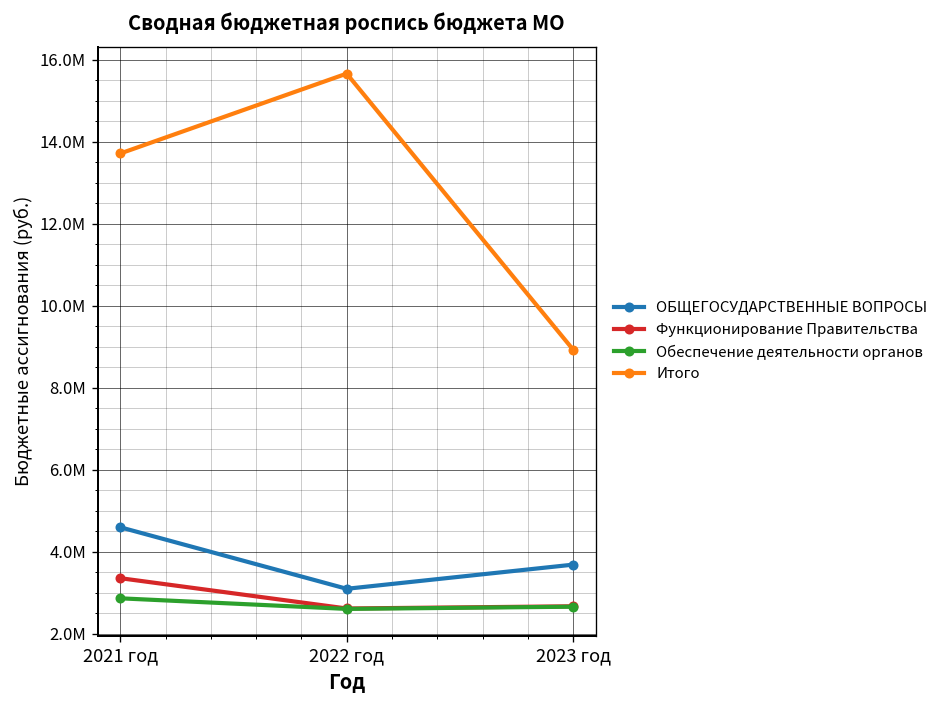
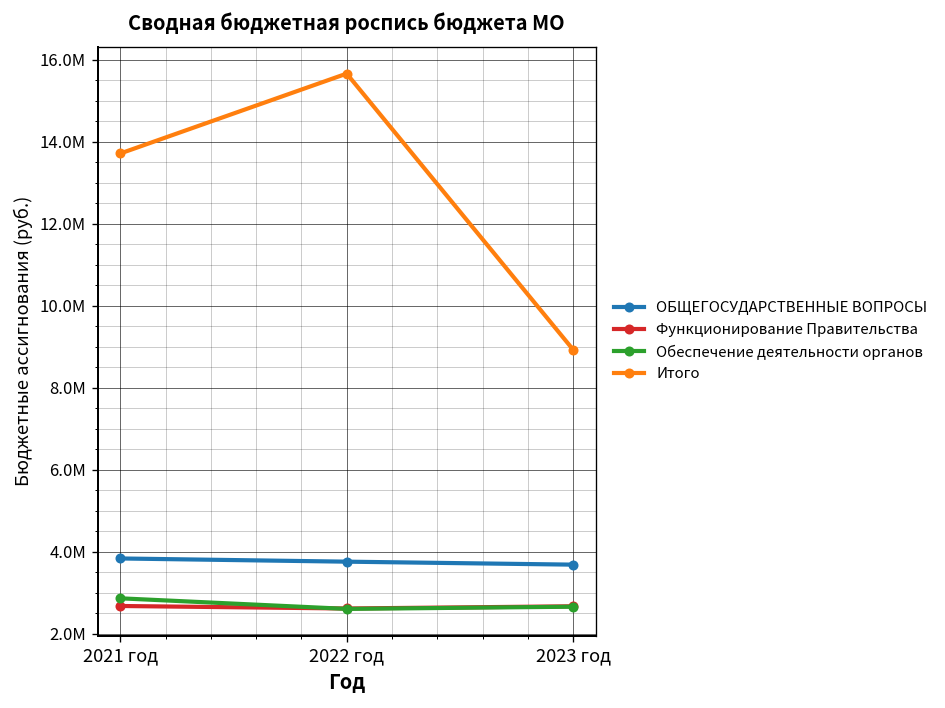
  {
    "ОБЩЕГОСУДАРСТВЕННЫЕ ВОПРОСЫ": {
-     "2021 год": 4600000,
-     "2022 год": 3100000,
+     "2021 год": 3800000,
+     "2022 год": 3800000,
      "2023 год": 3700000
    },
    "Функционирование Правительства": {
-     "2021 год": 3400000
+     "2021 год": 2700000
    },
    "Обеспечение деятельности органов": {
      "2021 год": 2900000
    },
    "Итого": {
      "2021 год": 13700000,
      "2022 год": 15700000,
      "2023 год": 8900000
    }
  }
